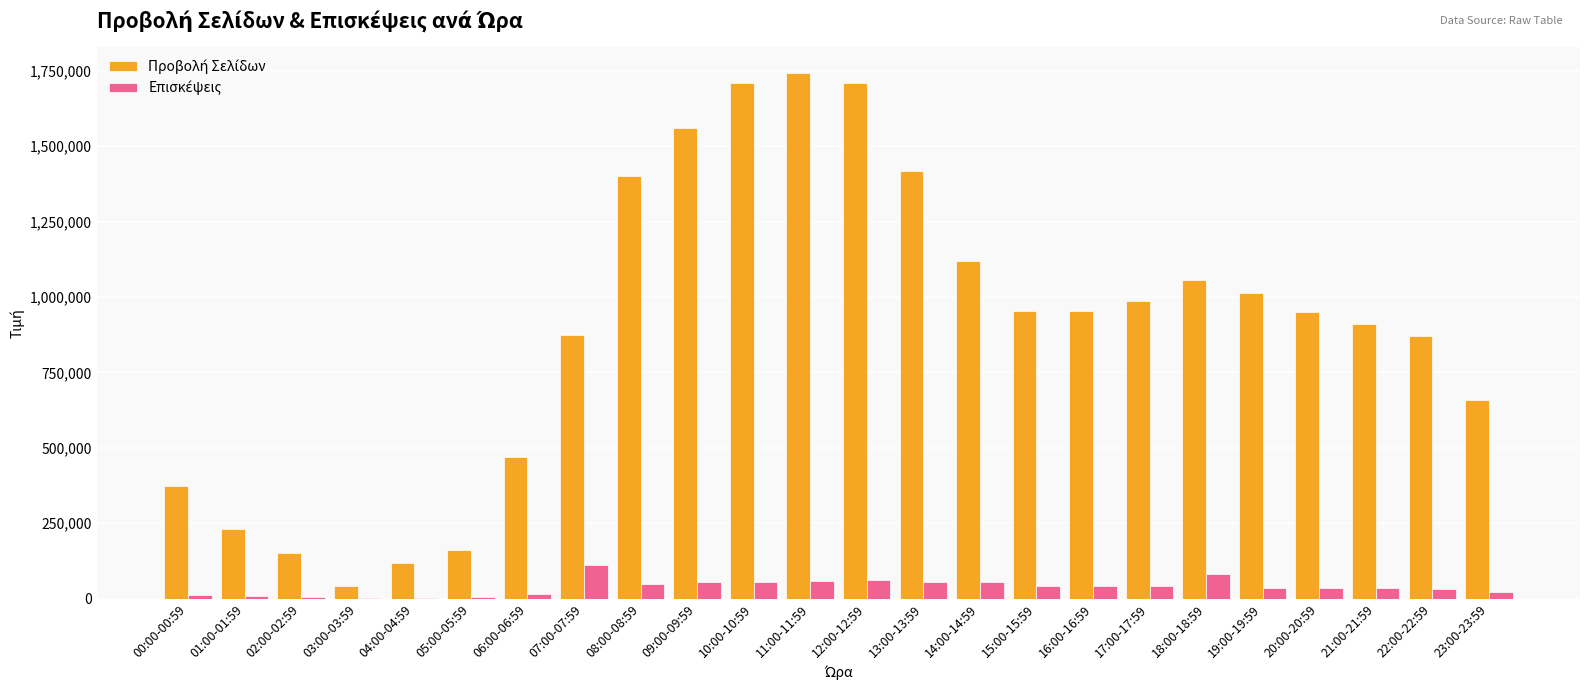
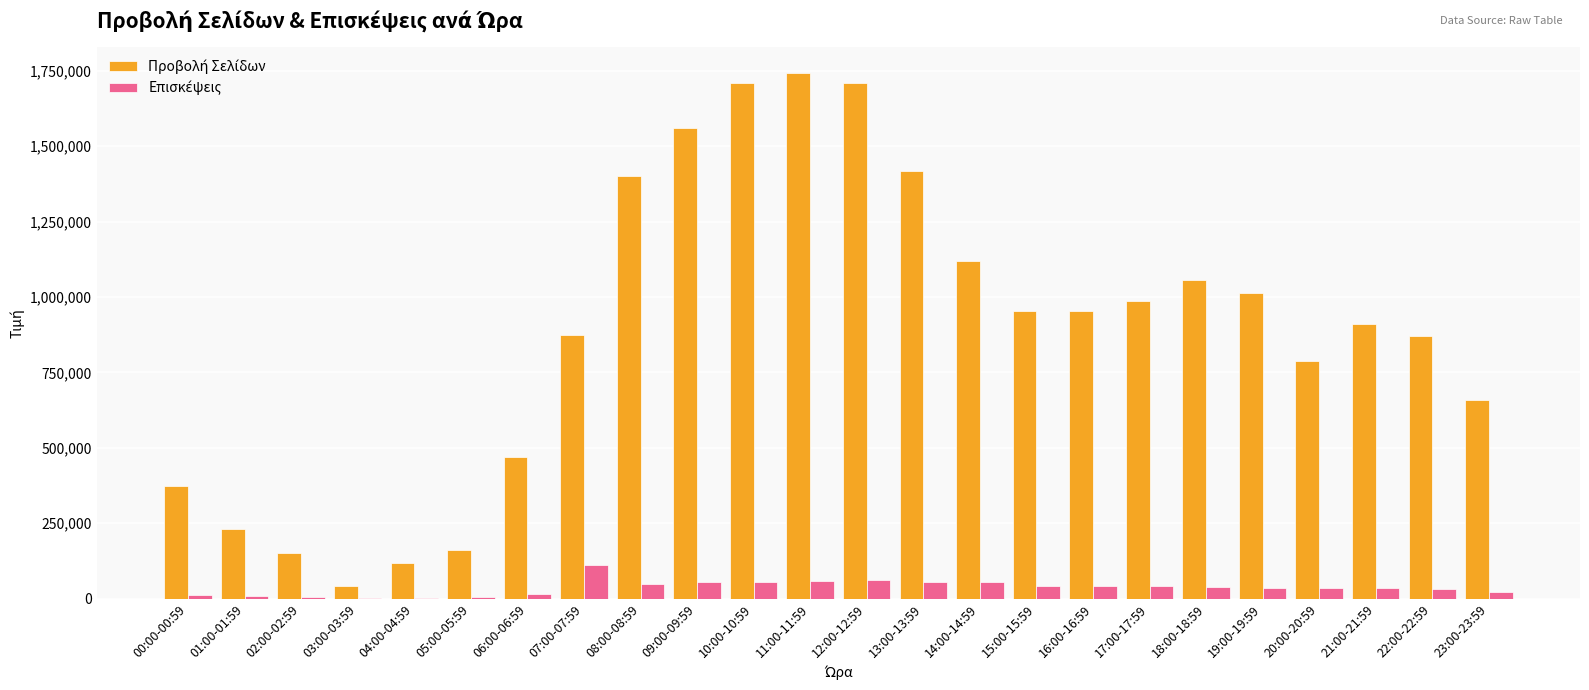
  {
    "Προβολή Σελίδων": {
      "00:00-00:59": "370,000",
      "01:00-01:59": "230,000",
      "02:00-02:59": "150,000",
      "03:00-03:59": "40,000",
      "04:00-04:59": "120,000",
      "05:00-05:59": "160,000",
      "06:00-06:59": "470,000",
      "07:00-07:59": "870,000",
      "08:00-08:59": "1,400,000",
      "09:00-09:59": "1,560,000",
      "10:00-10:59": "1,710,000",
      "11:00-11:59": "1,740,000",
      "12:00-12:59": "1,710,000",
      "13:00-13:59": "1,420,000",
      "14:00-14:59": "1,120,000",
      "15:00-15:59": "950,000",
      "16:00-16:59": "950,000",
      "17:00-17:59": "990,000",
      "18:00-18:59": "1,060,000",
      "19:00-19:59": "1,010,000",
-     "20:00-20:59": "950,000",
+     "20:00-20:59": "790,000",
      "21:00-21:59": "910,000",
      "22:00-22:59": "870,000",
      "23:00-23:59": "660,000"
    },
    "Επισκέψεις": {
      "00:00-00:59": "10,000",
      "06:00-06:59": "10,000",
      "07:00-07:59": "110,000",
      "08:00-08:59": "50,000",
      "09:00-09:59": "50,000",
      "10:00-10:59": "60,000",
      "11:00-11:59": "60,000",
      "12:00-12:59": "60,000",
      "13:00-13:59": "60,000",
      "14:00-14:59": "60,000",
      "15:00-15:59": "40,000",
      "16:00-16:59": "40,000",
      "17:00-17:59": "40,000",
-     "18:00-18:59": "80,000",
+     "18:00-18:59": "40,000",
      "19:00-19:59": "40,000",
      "20:00-20:59": "30,000",
      "21:00-21:59": "40,000",
      "22:00-22:59": "30,000",
      "23:00-23:59": "20,000"
    }
  }
